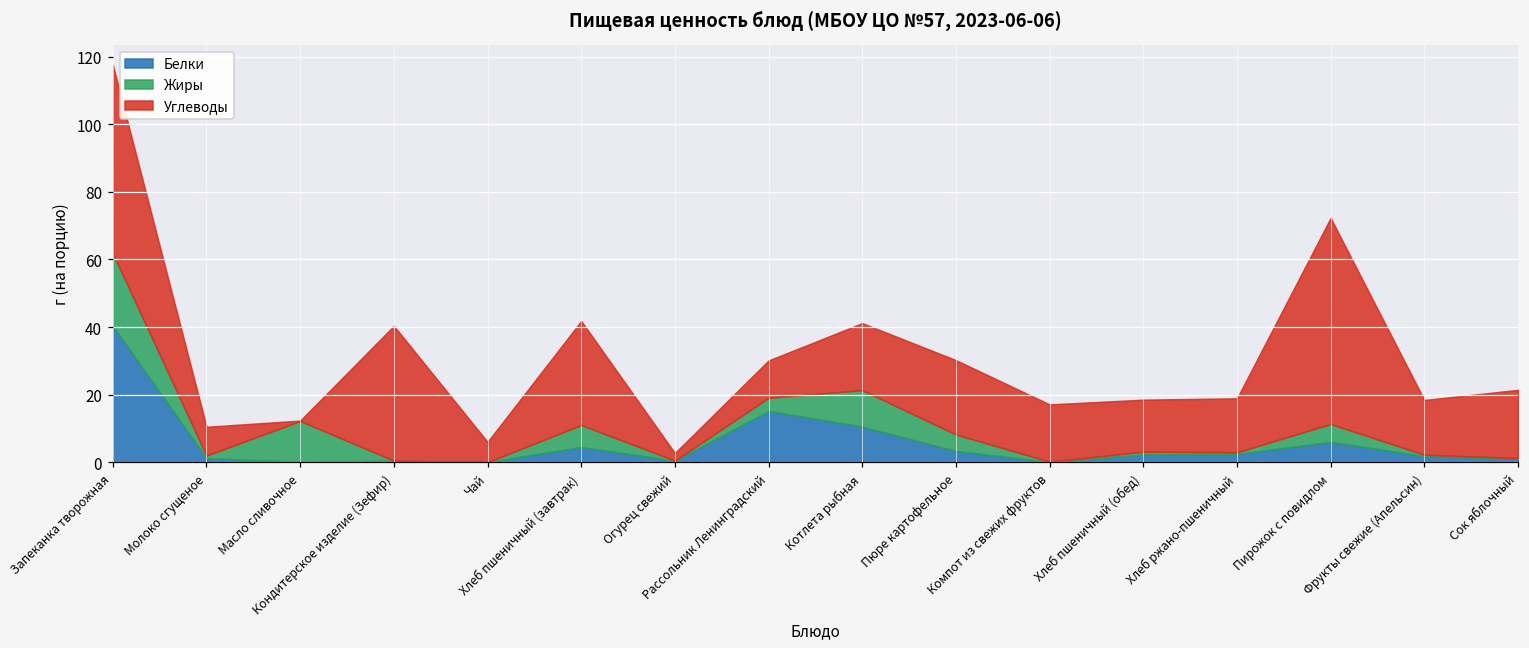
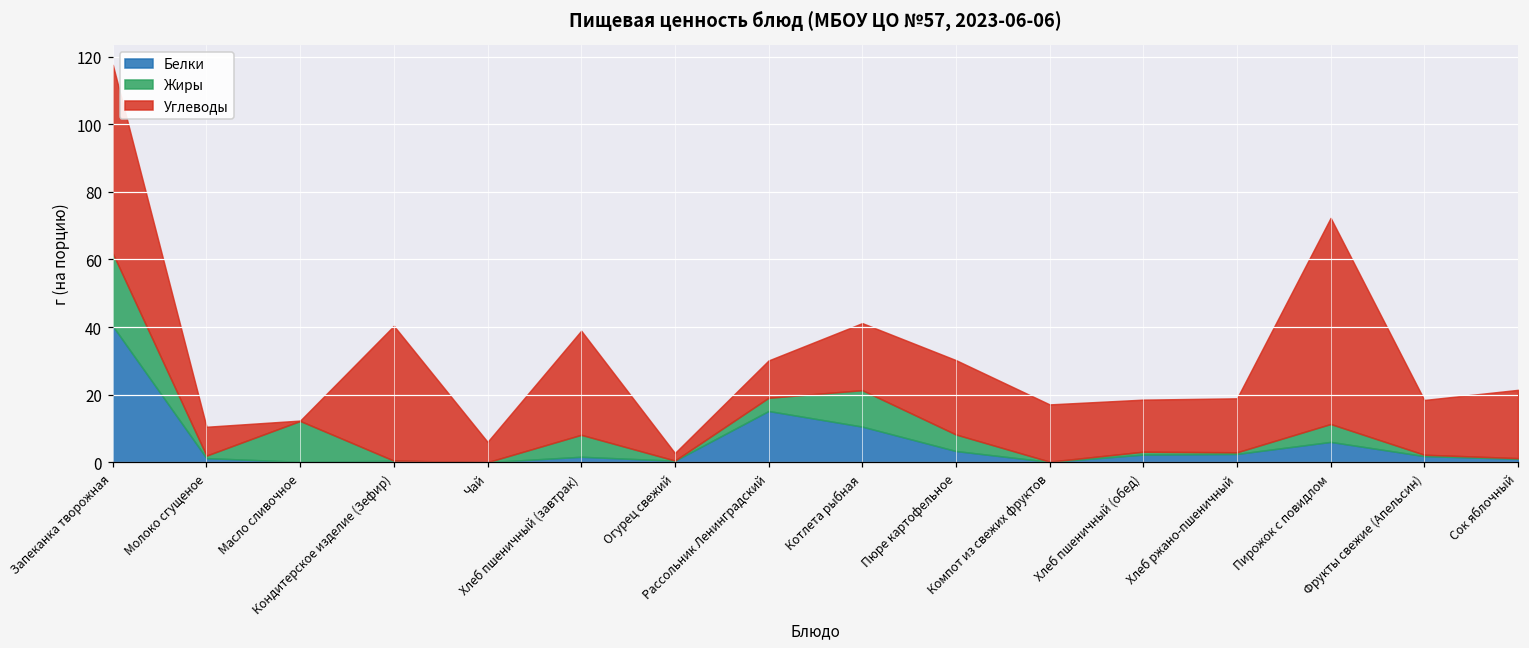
  {
    "Белки": {
      "Запеканка творожная": 40,
-     "Хлеб пшеничный (завтрак)": 5,
+     "Хлеб пшеничный (завтрак)": 2,
      "Рассольник Ленинградский": 15,
      "Котлета рыбная": 11,
      "Пюре картофельное": 3,
      "Хлеб пшеничный (обед)": 2,
      "Пирожок с повидлом": 6
    },
    "Жиры": {
      "Запеканка творожная": 22,
      "Хлеб пшеничный (завтрак)": 7,
      "Рассольник Ленинградский": 4,
      "Котлета рыбная": 11,
      "Пюре картофельное": 5,
      "Хлеб пшеничный (обед)": 1,
      "Пирожок с повидлом": 5
    },
    "Углеводы": {
      "Запеканка творожная": 56,
      "Молоко сгущеное": 9,
      "Кондитерское изделие (Зефир)": 40,
      "Чай": 6,
      "Хлеб пшеничный (завтрак)": 31,
      "Огурец свежий": 2,
      "Рассольник Ленинградский": 11,
      "Котлета рыбная": 20,
      "Пюре картофельное": 22,
      "Компот из свежих фруктов": 17,
      "Хлеб пшеничный (обед)": 15,
      "Хлеб ржано-пшеничный": 16,
      "Пирожок с повидлом": 61,
      "Фрукты свежие (Апельсин)": 16,
      "Сок яблочный": 20
    }
  }
